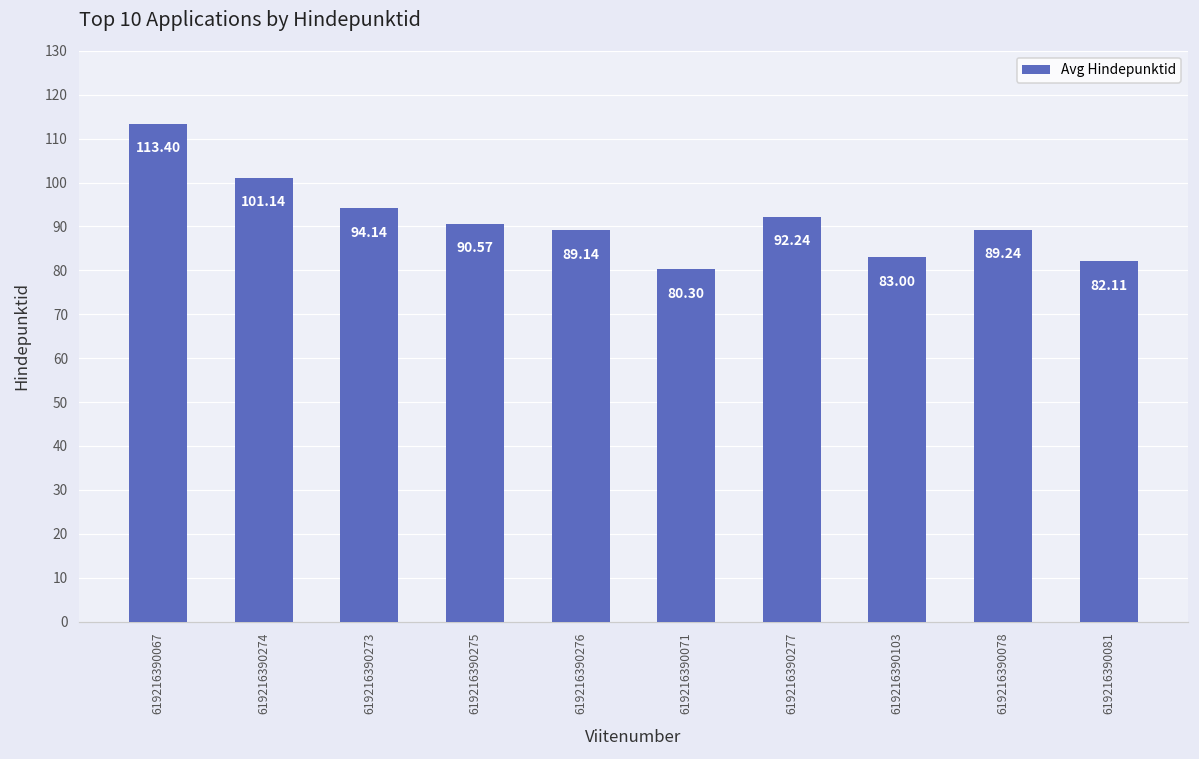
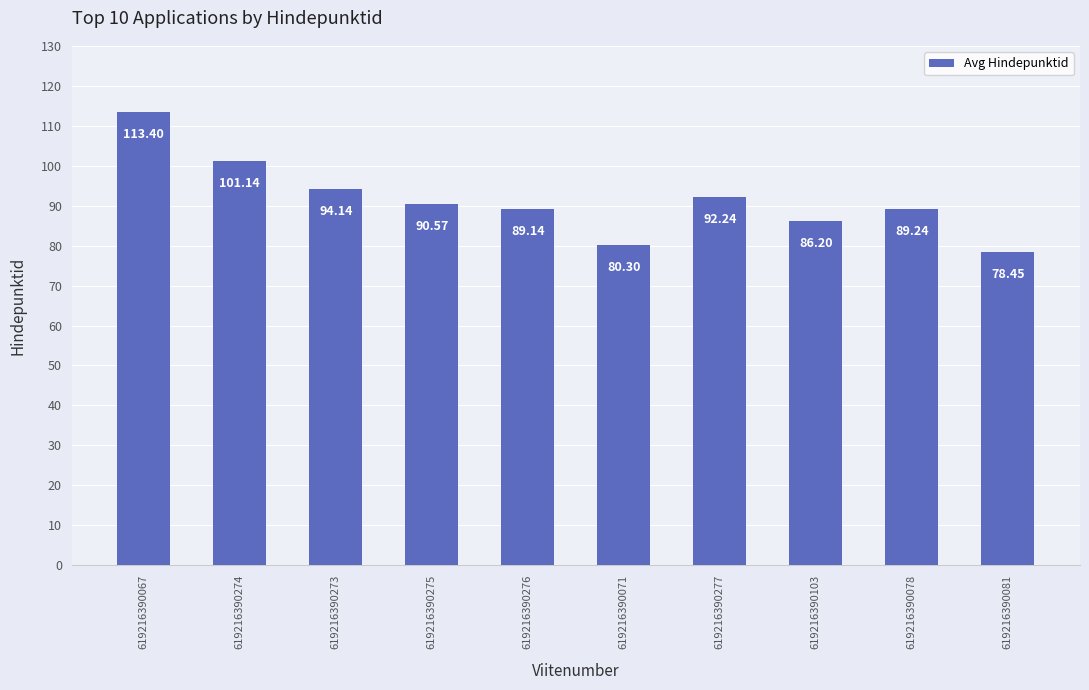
  {
    "619216390067": 113.40,
    "619216390274": 101.14,
    "619216390273": 94.14,
    "619216390275": 90.57,
    "619216390276": 89.14,
    "619216390071": 80.30,
    "619216390277": 92.24,
-   "619216390103": 83.00,
+   "619216390103": 86.20,
    "619216390078": 89.24,
-   "619216390081": 82.11
+   "619216390081": 78.45
  }
